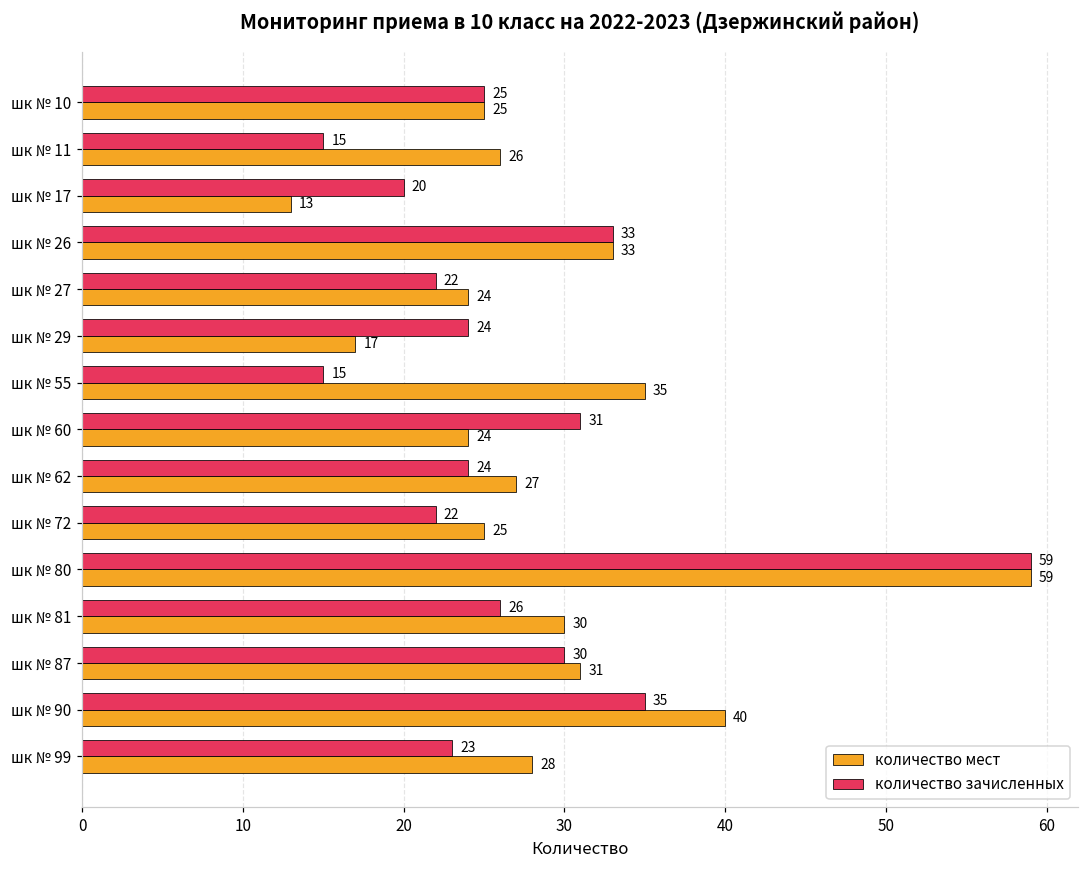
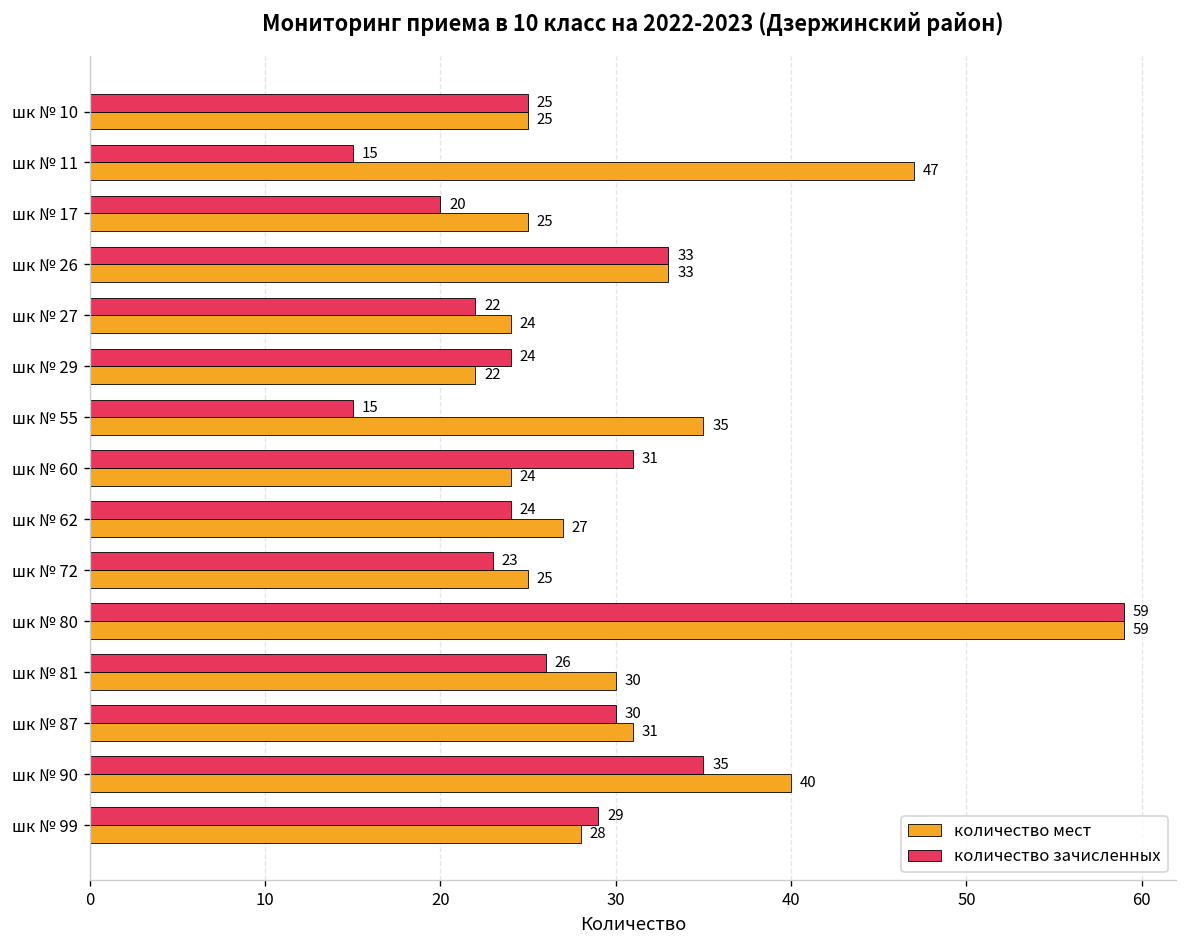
  {
    "количество мест": {
      "шк № 10": 25,
-     "шк № 11": 26,
-     "шк № 17": 13,
+     "шк № 11": 47,
+     "шк № 17": 25,
      "шк № 26": 33,
      "шк № 27": 24,
-     "шк № 29": 17,
+     "шк № 29": 22,
      "шк № 55": 35,
      "шк № 60": 24,
      "шк № 62": 27,
      "шк № 72": 25,
      "шк № 80": 59,
      "шк № 81": 30,
      "шк № 87": 31,
      "шк № 90": 40,
      "шк № 99": 28
    },
    "количество зачисленных": {
      "шк № 10": 25,
      "шк № 11": 15,
      "шк № 17": 20,
      "шк № 26": 33,
      "шк № 27": 22,
      "шк № 29": 24,
      "шк № 55": 15,
      "шк № 60": 31,
      "шк № 62": 24,
-     "шк № 72": 22,
+     "шк № 72": 23,
      "шк № 80": 59,
      "шк № 81": 26,
      "шк № 87": 30,
      "шк № 90": 35,
-     "шк № 99": 23
+     "шк № 99": 29
    }
  }
